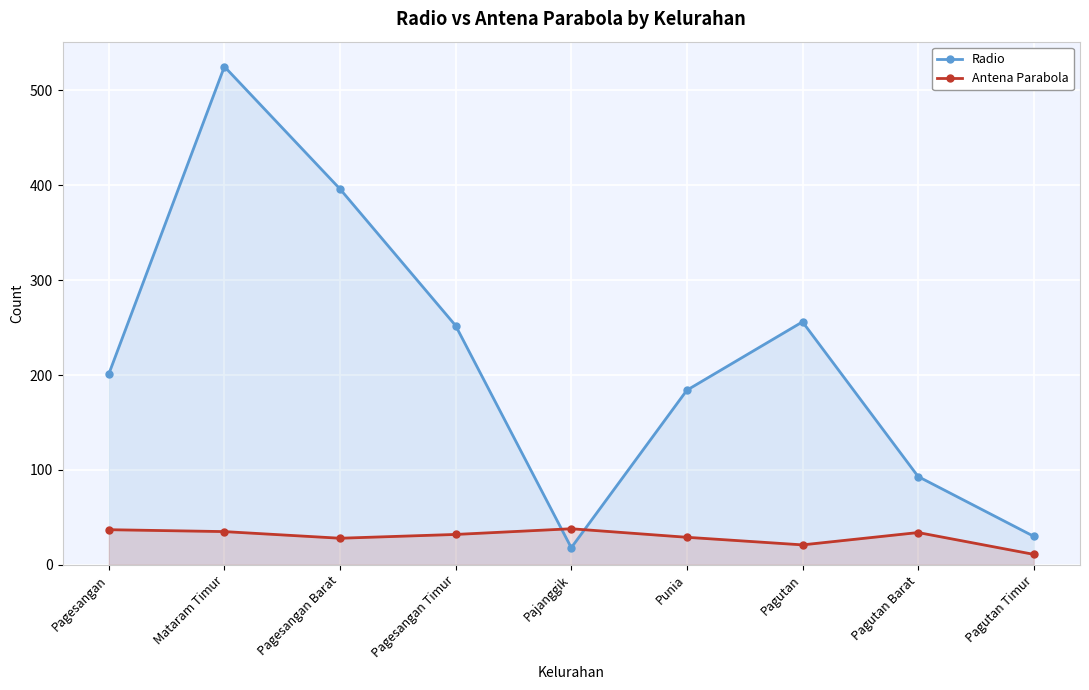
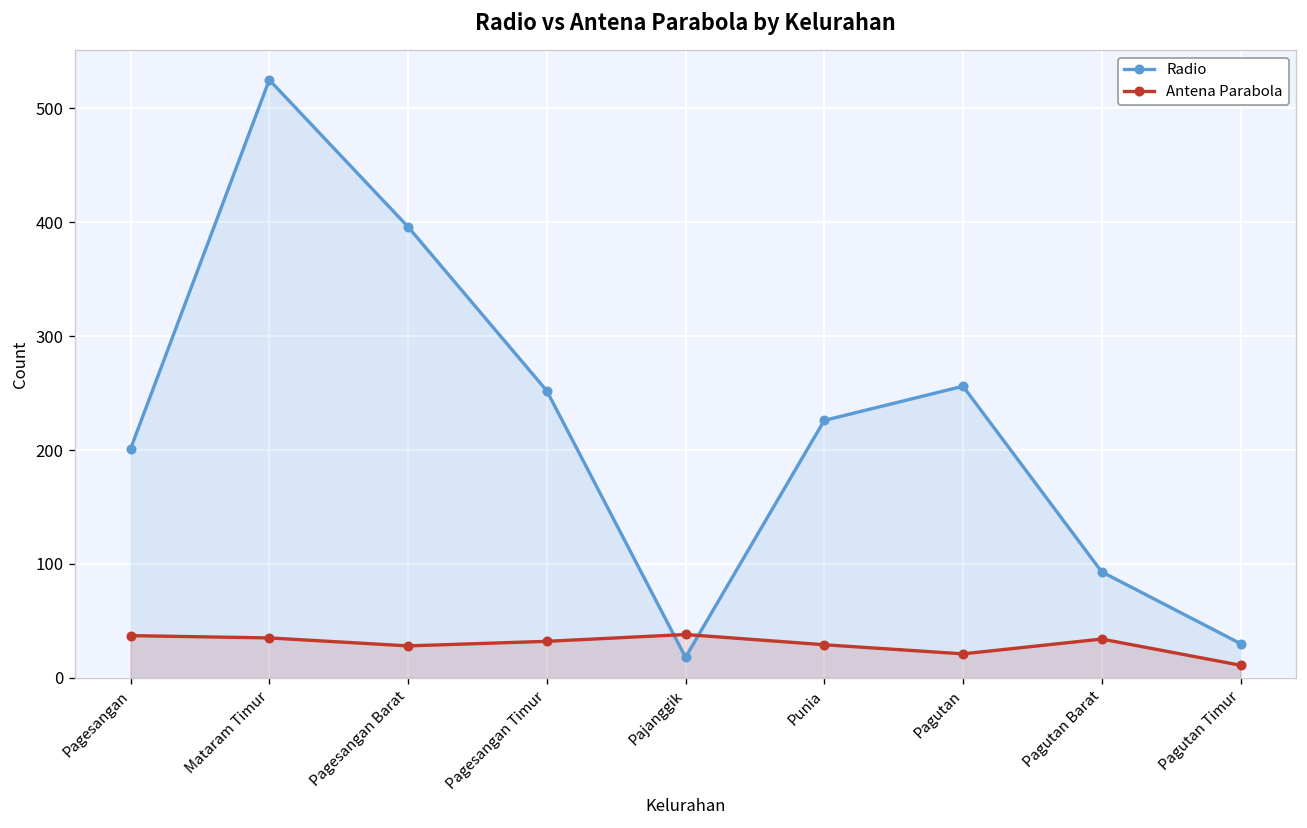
  {
    "Radio": {
      "Pagesangan": 200,
      "Mataram Timur": 530,
      "Pagesangan Barat": 400,
      "Pagesangan Timur": 250,
      "Pajanggik": 20,
-     "Punia": 180,
+     "Punia": 230,
      "Pagutan": 260,
      "Pagutan Barat": 90,
      "Pagutan Timur": 30
    },
    "Antena Parabola": {
      "Pagesangan": 40,
      "Mataram Timur": 40,
      "Pagesangan Barat": 30,
      "Pagesangan Timur": 30,
      "Pajanggik": 40,
      "Punia": 30,
      "Pagutan": 20,
      "Pagutan Barat": 30,
      "Pagutan Timur": 10
    }
  }
